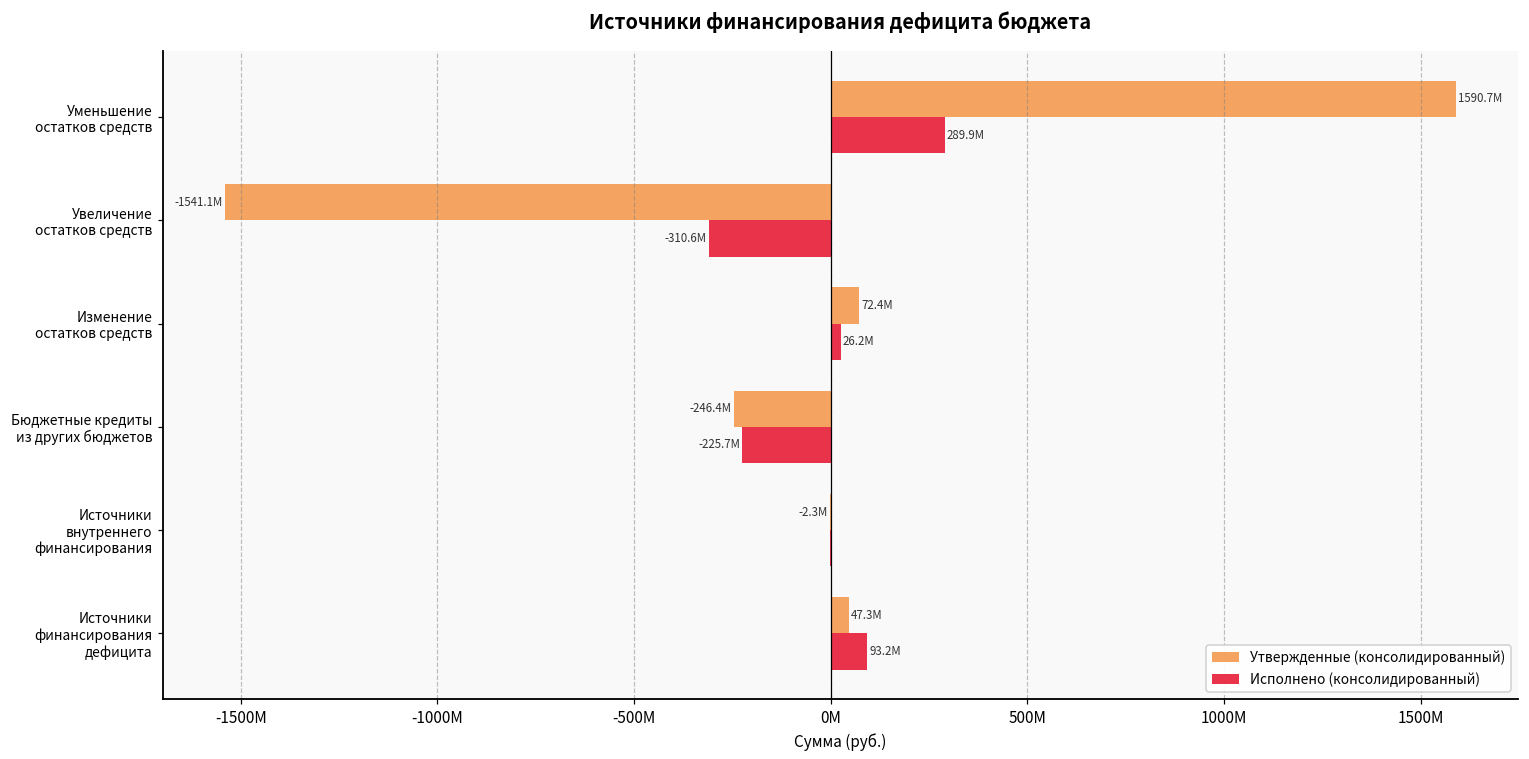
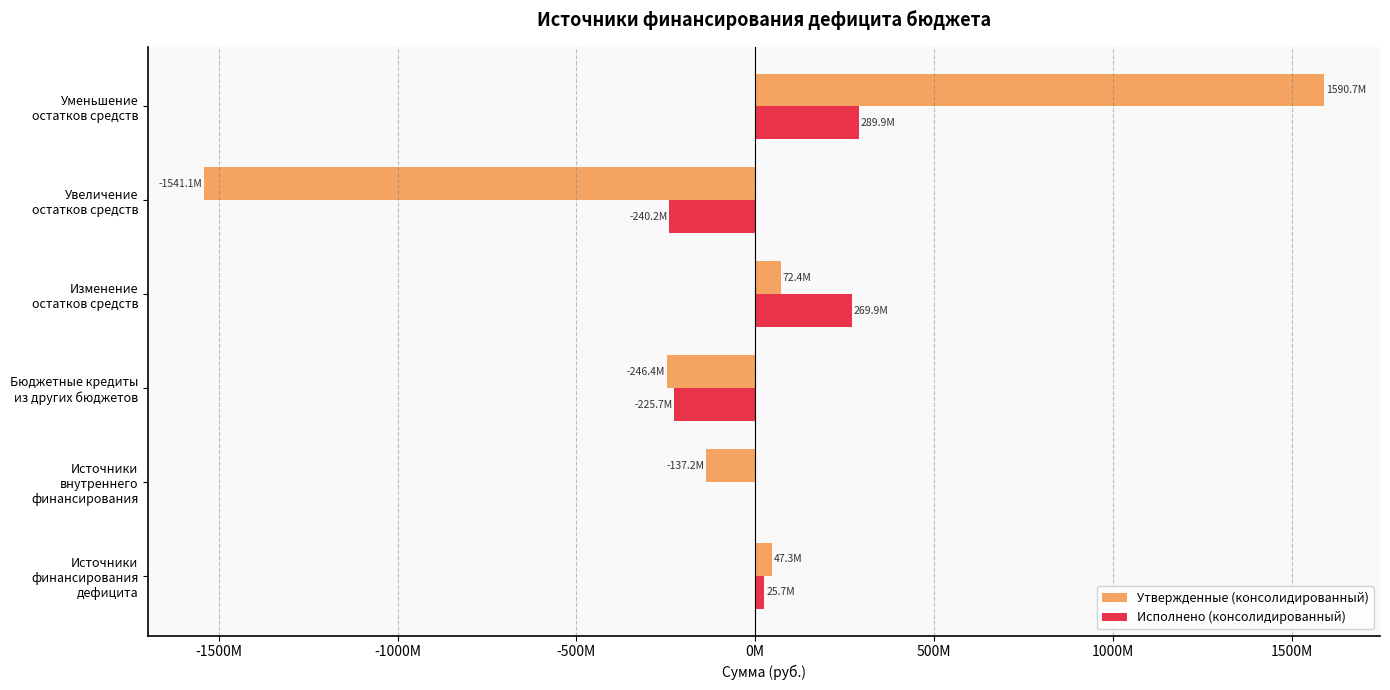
  {
    "Утвержденные (консолидированный)": {
      "Уменьшение остатков средств": "1590.7M",
      "Увеличение остатков средств": "-1541.1M",
      "Изменение остатков средств": "72.4M",
      "Бюджетные кредиты из других бюджетов": "-246.4M",
-     "Источники внутреннего финансирования": "-2.3M",
+     "Источники внутреннего финансирования": "-137.2M",
      "Источники финансирования дефицита": "47.3M"
    },
    "Исполнено (консолидированный)": {
      "Уменьшение остатков средств": "289.9M",
-     "Увеличение остатков средств": "-310.6M",
-     "Изменение остатков средств": "26.2M",
+     "Увеличение остатков средств": "-240.2M",
+     "Изменение остатков средств": "269.9M",
      "Бюджетные кредиты из других бюджетов": "-225.7M",
-     "Источники финансирования дефицита": "93.2M"
+     "Источники финансирования дефицита": "25.7M"
    }
  }
